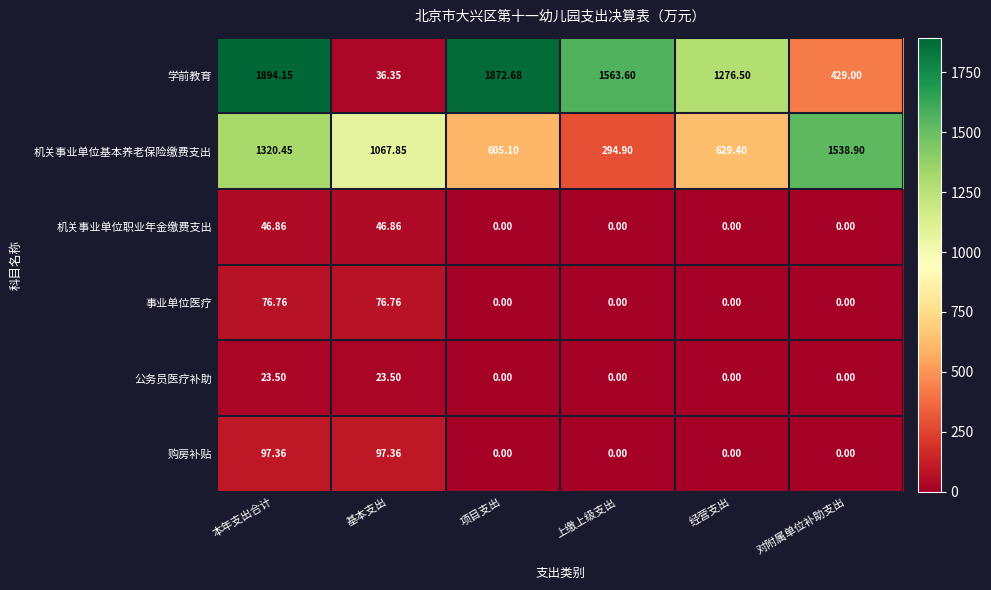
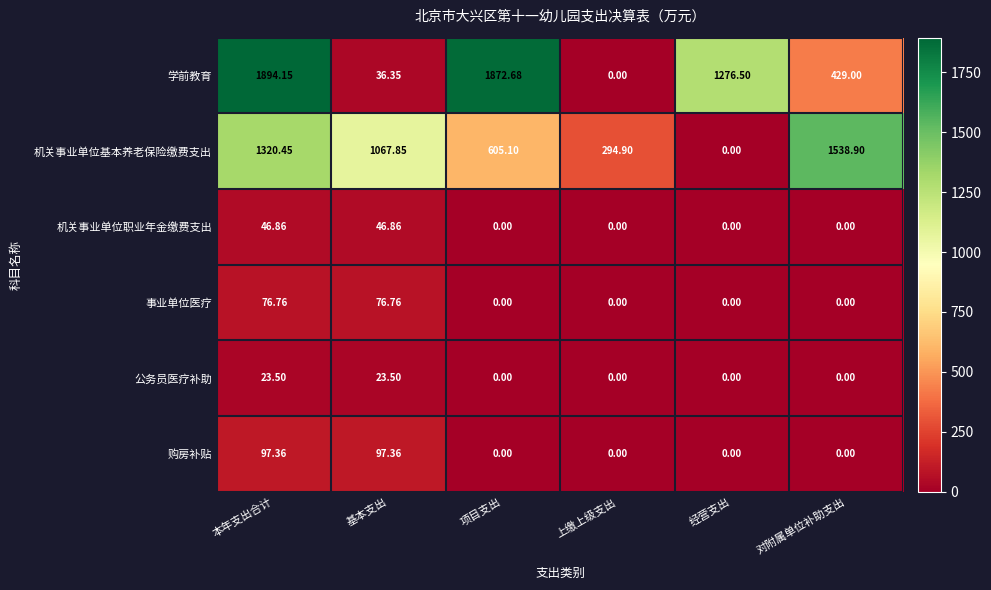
  {
    "学前教育": {
      "本年支出合计": 1894.15,
      "基本支出": 36.35,
      "项目支出": 1872.68,
-     "上缴上级支出": 1563.60,
+     "上缴上级支出": 0.00,
      "经营支出": 1276.50,
      "对附属单位补助支出": 429.00
    },
    "机关事业单位基本养老保险缴费支出": {
      "本年支出合计": 1320.45,
      "基本支出": 1067.85,
      "项目支出": 605.10,
      "上缴上级支出": 294.90,
-     "经营支出": 629.40,
+     "经营支出": 0.00,
      "对附属单位补助支出": 1538.90
    },
    "机关事业单位职业年金缴费支出": {
      "本年支出合计": 46.86,
      "基本支出": 46.86,
      "项目支出": 0.00,
      "上缴上级支出": 0.00,
      "经营支出": 0.00,
      "对附属单位补助支出": 0.00
    },
    "事业单位医疗": {
      "本年支出合计": 76.76,
      "基本支出": 76.76,
      "项目支出": 0.00,
      "上缴上级支出": 0.00,
      "经营支出": 0.00,
      "对附属单位补助支出": 0.00
    },
    "公务员医疗补助": {
      "本年支出合计": 23.50,
      "基本支出": 23.50,
      "项目支出": 0.00,
      "上缴上级支出": 0.00,
      "经营支出": 0.00,
      "对附属单位补助支出": 0.00
    },
    "购房补贴": {
      "本年支出合计": 97.36,
      "基本支出": 97.36,
      "项目支出": 0.00,
      "上缴上级支出": 0.00,
      "经营支出": 0.00,
      "对附属单位补助支出": 0.00
    }
  }
